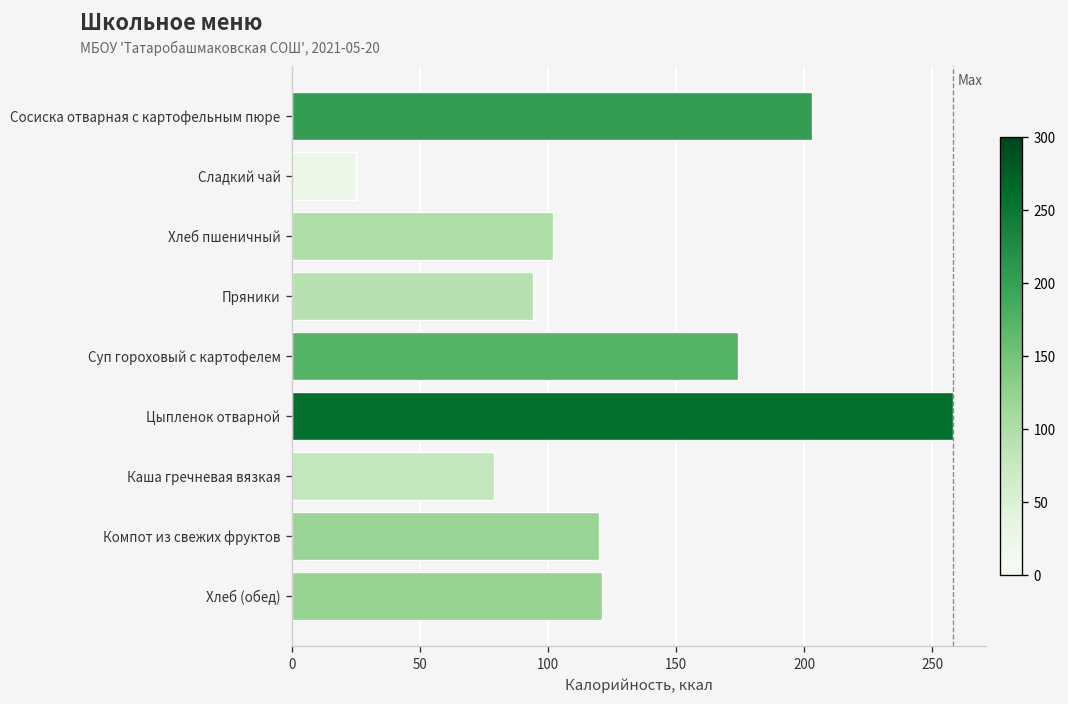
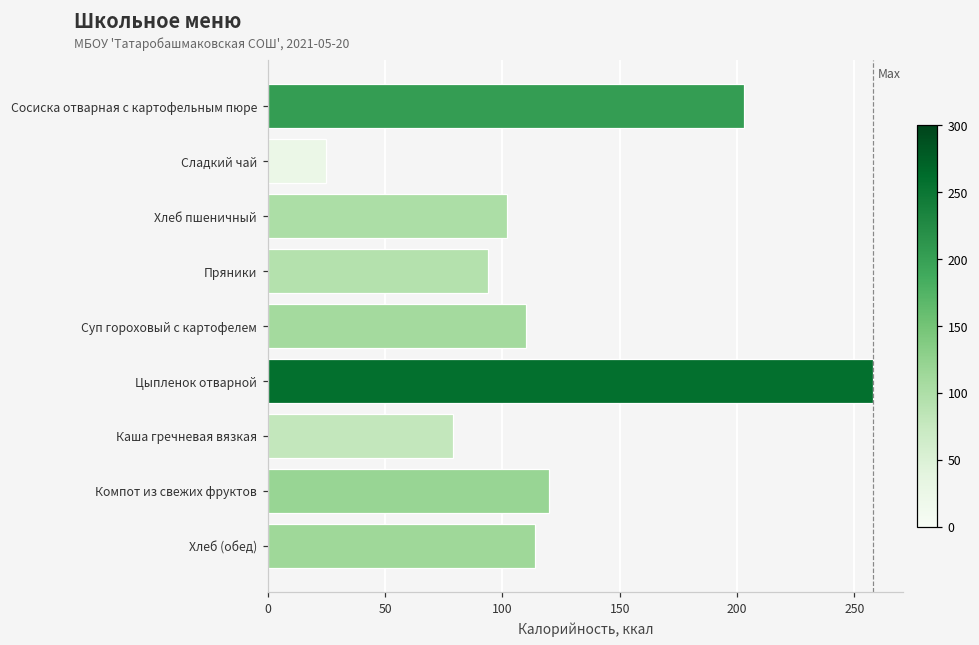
  {
    "Сосиска отварная с картофельным пюре": 203,
    "Сладкий чай": 25,
    "Хлеб пшеничный": 102,
    "Пряники": 94,
-   "Суп гороховый с картофелем": 174,
+   "Суп гороховый с картофелем": 110,
    "Цыпленок отварной": 258,
    "Каша гречневая вязкая": 79,
    "Компот из свежих фруктов": 120,
-   "Хлеб (обед)": 121
+   "Хлеб (обед)": 114
  }
